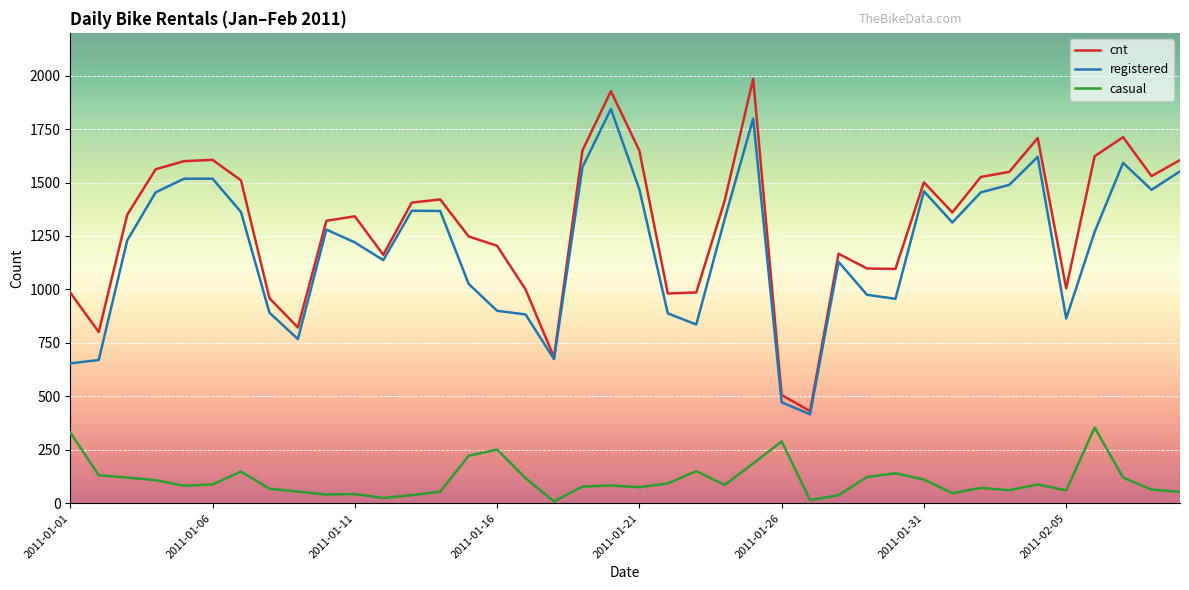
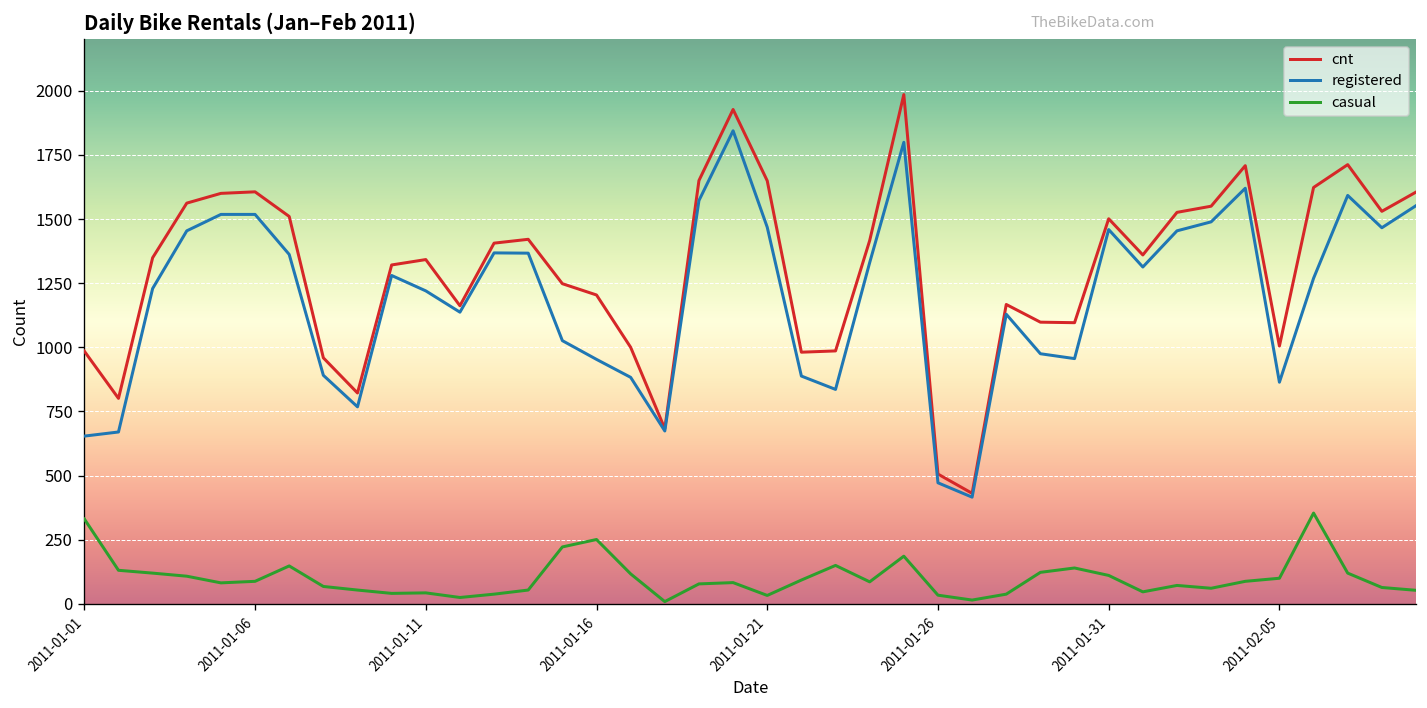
  {
    "cnt": {
      "2011-01-01": 990,
      "2011-01-06": 1610,
      "2011-01-11": 1340,
      "2011-01-16": 1200,
      "2011-01-21": 1650,
      "2011-01-26": 510,
      "2011-01-31": 1500,
      "2011-02-05": 1010
    },
    "registered": {
      "2011-01-01": 650,
      "2011-01-06": 1520,
      "2011-01-11": 1220,
-     "2011-01-16": 900,
+     "2011-01-16": 950,
      "2011-01-21": 1470,
      "2011-01-26": 470,
      "2011-01-31": 1460,
      "2011-02-05": 860
    },
    "casual": {
      "2011-01-01": 330,
      "2011-01-06": 90,
      "2011-01-11": 40,
      "2011-01-16": 250,
-     "2011-01-21": 80,
-     "2011-01-26": 290,
+     "2011-01-21": 30,
+     "2011-01-26": 30,
      "2011-01-31": 110,
-     "2011-02-05": 60
+     "2011-02-05": 100
    }
  }
